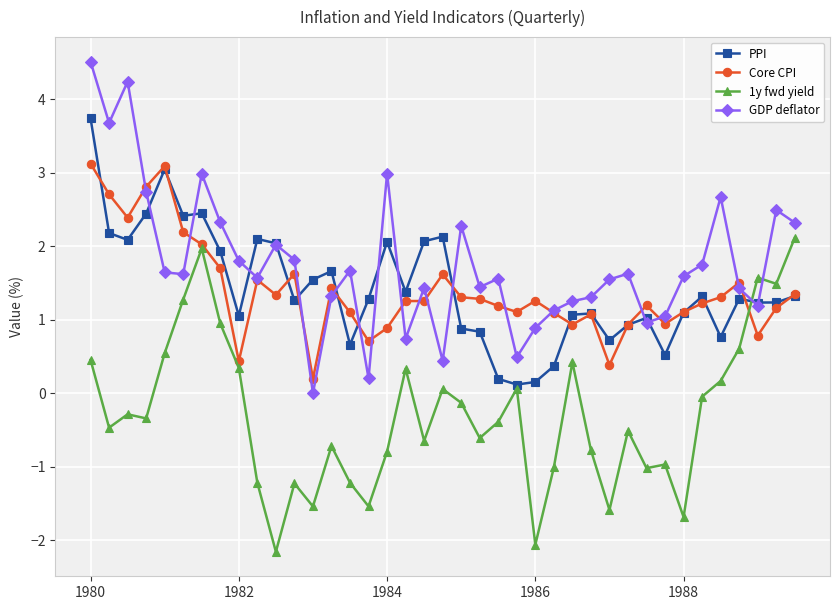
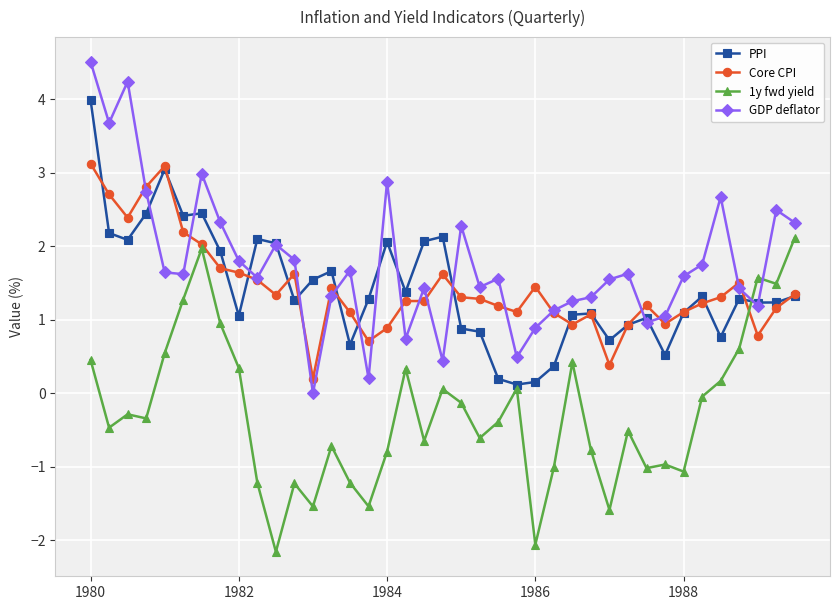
  {
    "PPI": {
-     "1980": 3.7,
+     "1980": 4.0,
      "1982": 1.1,
      "1984": 2.1,
      "1986": 0.2
    },
    "Core CPI": {
      "1980": 3.1,
-     "1982": 0.4,
+     "1982": 1.6,
      "1984": 0.9,
-     "1986": 1.3
+     "1986": 1.5
    },
    "1y fwd yield": {
      "1980": 0.5,
      "1982": 0.3,
      "1984": -0.8,
      "1986": -2.1,
-     "1988": -1.7
+     "1988": -1.1
    },
    "GDP deflator": {
      "1980": 4.5,
      "1982": 1.8,
-     "1984": 3.0,
+     "1984": 2.9,
      "1986": 0.9,
      "1988": 1.6
    }
  }
